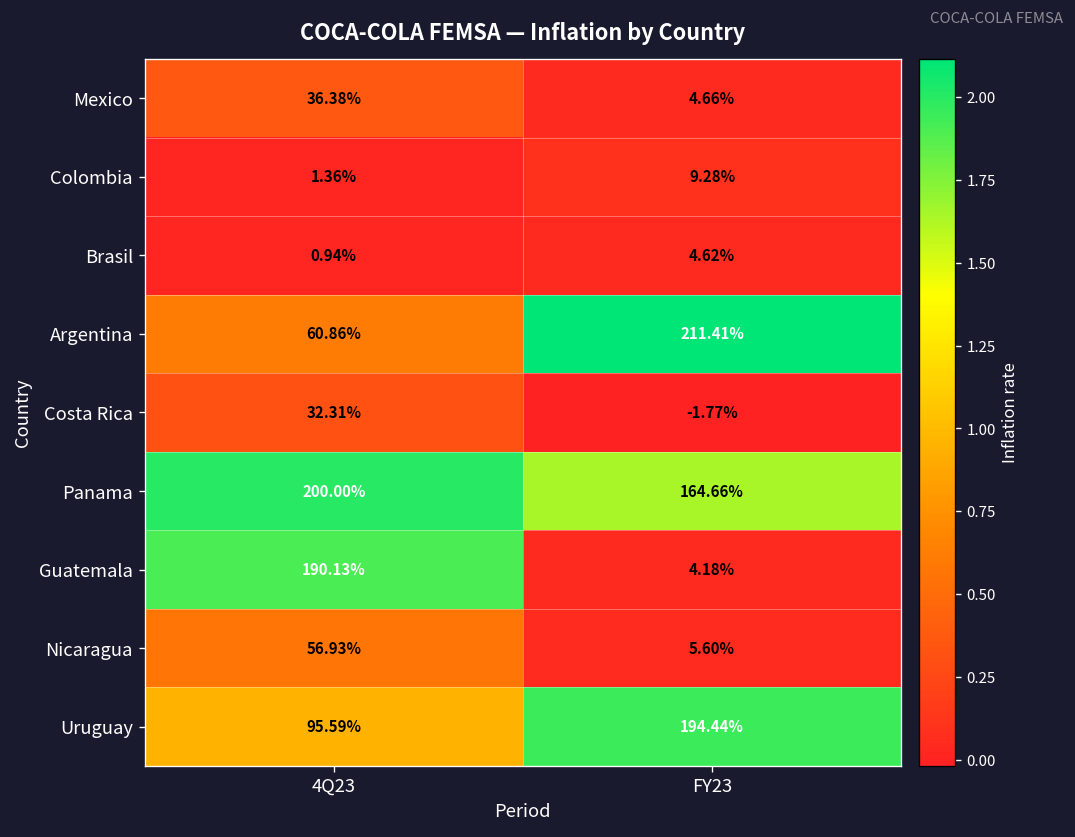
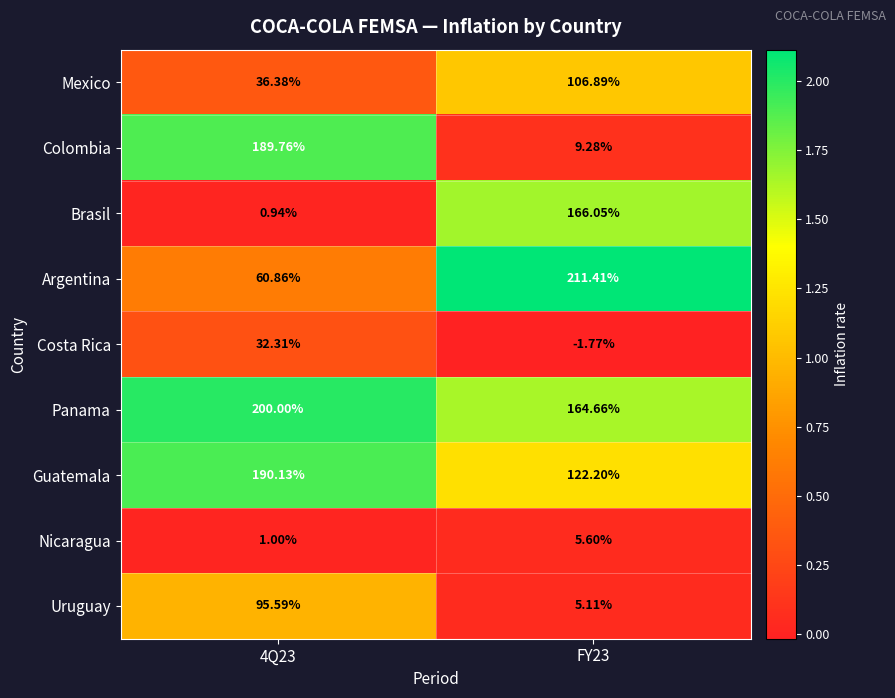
  {
    "Mexico": {
      "4Q23": "36.38%",
-     "FY23": "4.66%"
+     "FY23": "106.89%"
    },
    "Colombia": {
-     "4Q23": "1.36%",
+     "4Q23": "189.76%",
      "FY23": "9.28%"
    },
    "Brasil": {
      "4Q23": "0.94%",
-     "FY23": "4.62%"
+     "FY23": "166.05%"
    },
    "Argentina": {
      "4Q23": "60.86%",
      "FY23": "211.41%"
    },
    "Costa Rica": {
      "4Q23": "32.31%",
      "FY23": "-1.77%"
    },
    "Panama": {
      "4Q23": "200.00%",
      "FY23": "164.66%"
    },
    "Guatemala": {
      "4Q23": "190.13%",
-     "FY23": "4.18%"
+     "FY23": "122.20%"
    },
    "Nicaragua": {
-     "4Q23": "56.93%",
+     "4Q23": "1.00%",
      "FY23": "5.60%"
    },
    "Uruguay": {
      "4Q23": "95.59%",
-     "FY23": "194.44%"
+     "FY23": "5.11%"
    }
  }
